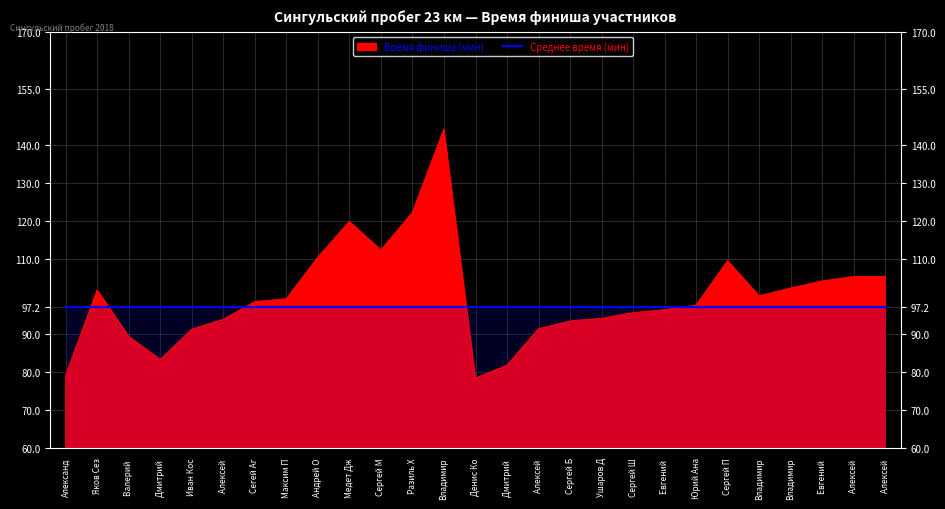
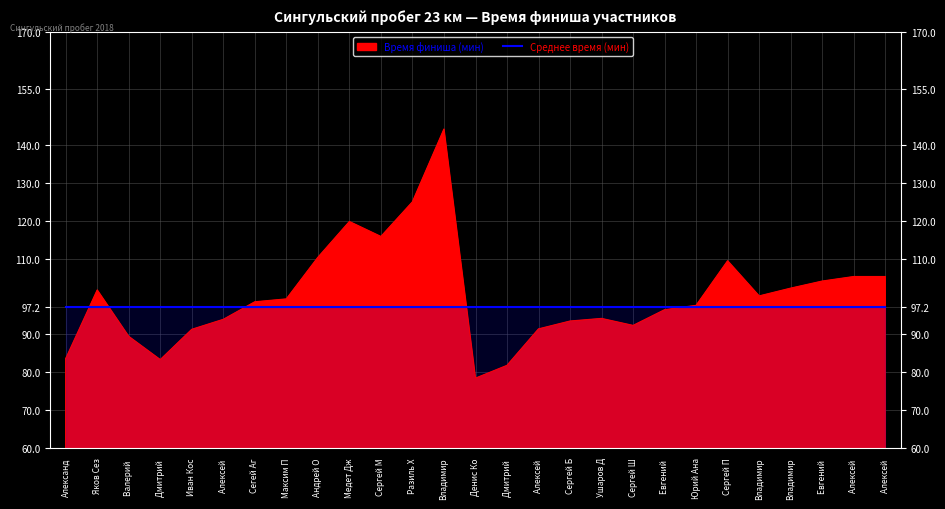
  {
    "Время финиша (мин)": {
-     "Александ": 79,
+     "Александ": 84,
      "Яков Сез": 102,
      "Валерий": 89,
      "Иван Кос": 91,
      "Сегей Аг": 99,
      "Максим П": 99,
      "Андрей О": 110,
      "Медет Дж": 120,
-     "Сергей М": 112,
-     "Разиль Х": 122,
+     "Сергей М": 116,
+     "Разиль Х": 125,
      "Денис Ко": 78,
      "Сергей Б": 93,
      "Ушаров Д": 94,
-     "Сергей Ш": 96,
+     "Сергей Ш": 92,
      "Сергей П": 109
    },
    "Среднее время (мин)": {
      "Александ": 97,
      "Яков Сез": 97,
      "Валерий": 97,
      "Иван Кос": 97,
      "Сегей Аг": 97,
      "Максим П": 97,
      "Андрей О": 97,
      "Медет Дж": 97,
      "Сергей М": 97,
      "Разиль Х": 97,
      "Денис Ко": 97,
      "Сергей Б": 97,
      "Ушаров Д": 97,
      "Сергей Ш": 97,
      "Сергей П": 97
    }
  }
